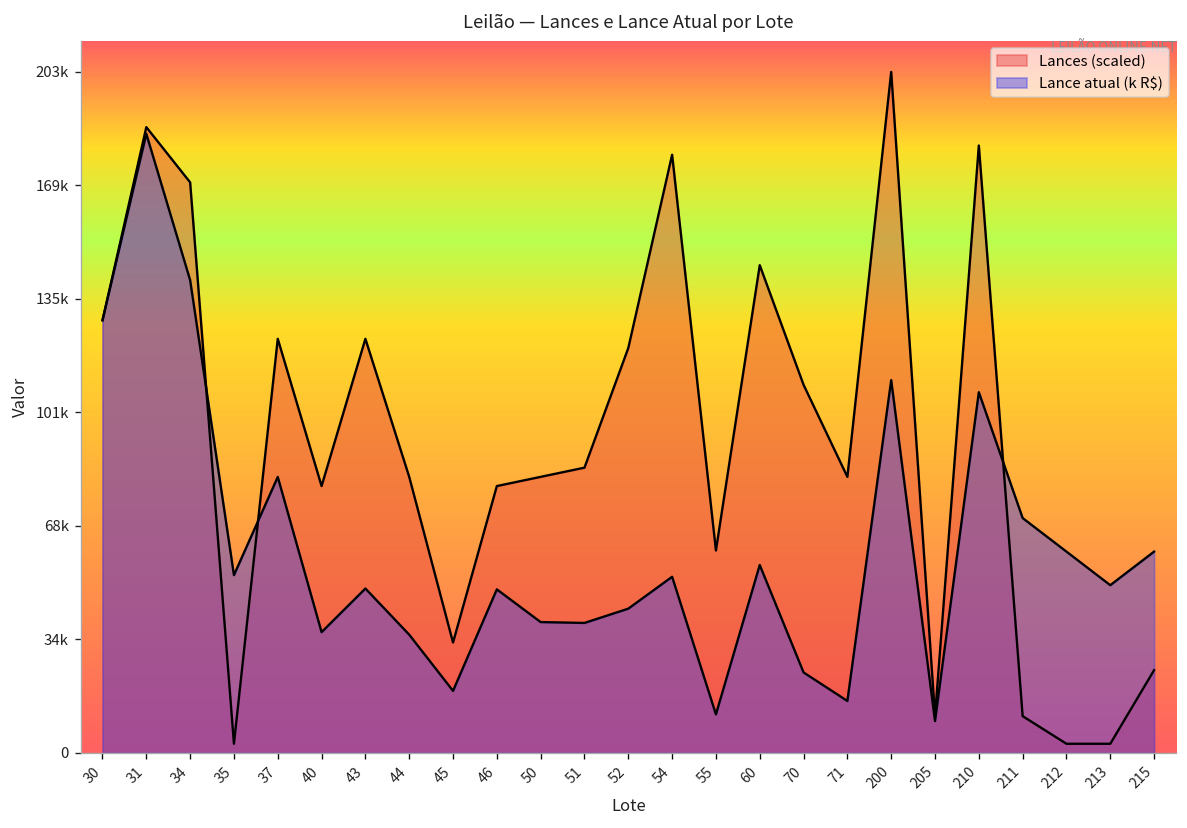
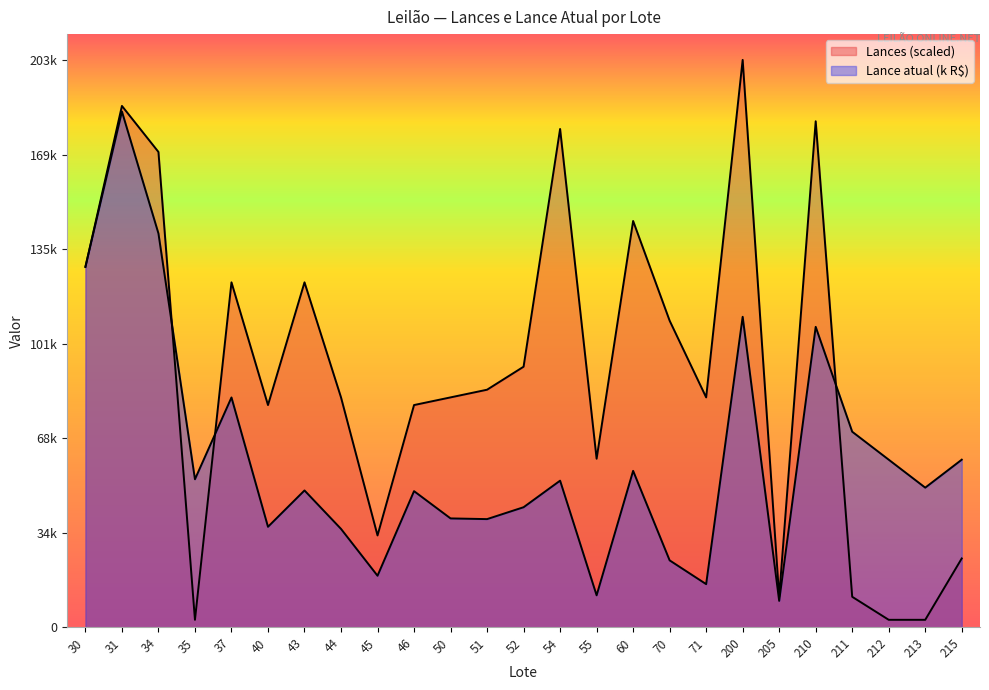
  {
    "Lances (scaled)": {
      "31": 186000,
      "34": 170000,
      "35": 3000,
      "37": 123000,
      "40": 80000,
      "43": 123000,
      "44": 82000,
      "45": 33000,
      "46": 80000,
      "50": 82000,
      "51": 85000,
-     "52": 121000,
+     "52": 93000,
      "54": 178000,
      "55": 60000,
      "60": 145000,
      "70": 110000,
      "71": 82000,
      "200": 203000,
      "205": 11000,
      "210": 181000,
      "211": 11000,
      "212": 3000,
      "213": 3000,
      "215": 25000
    },
    "Lance atual (k R$)": {
      "31": 185000,
      "34": 141000,
      "35": 53000,
      "37": 82000,
      "40": 36000,
      "43": 49000,
      "44": 35000,
      "45": 19000,
      "46": 49000,
      "50": 39000,
      "51": 39000,
      "52": 43000,
      "54": 53000,
      "55": 12000,
      "60": 56000,
      "70": 24000,
      "71": 16000,
      "200": 111000,
      "205": 10000,
      "210": 108000,
      "211": 70000,
      "212": 60000,
      "213": 50000,
      "215": 60000
    }
  }
